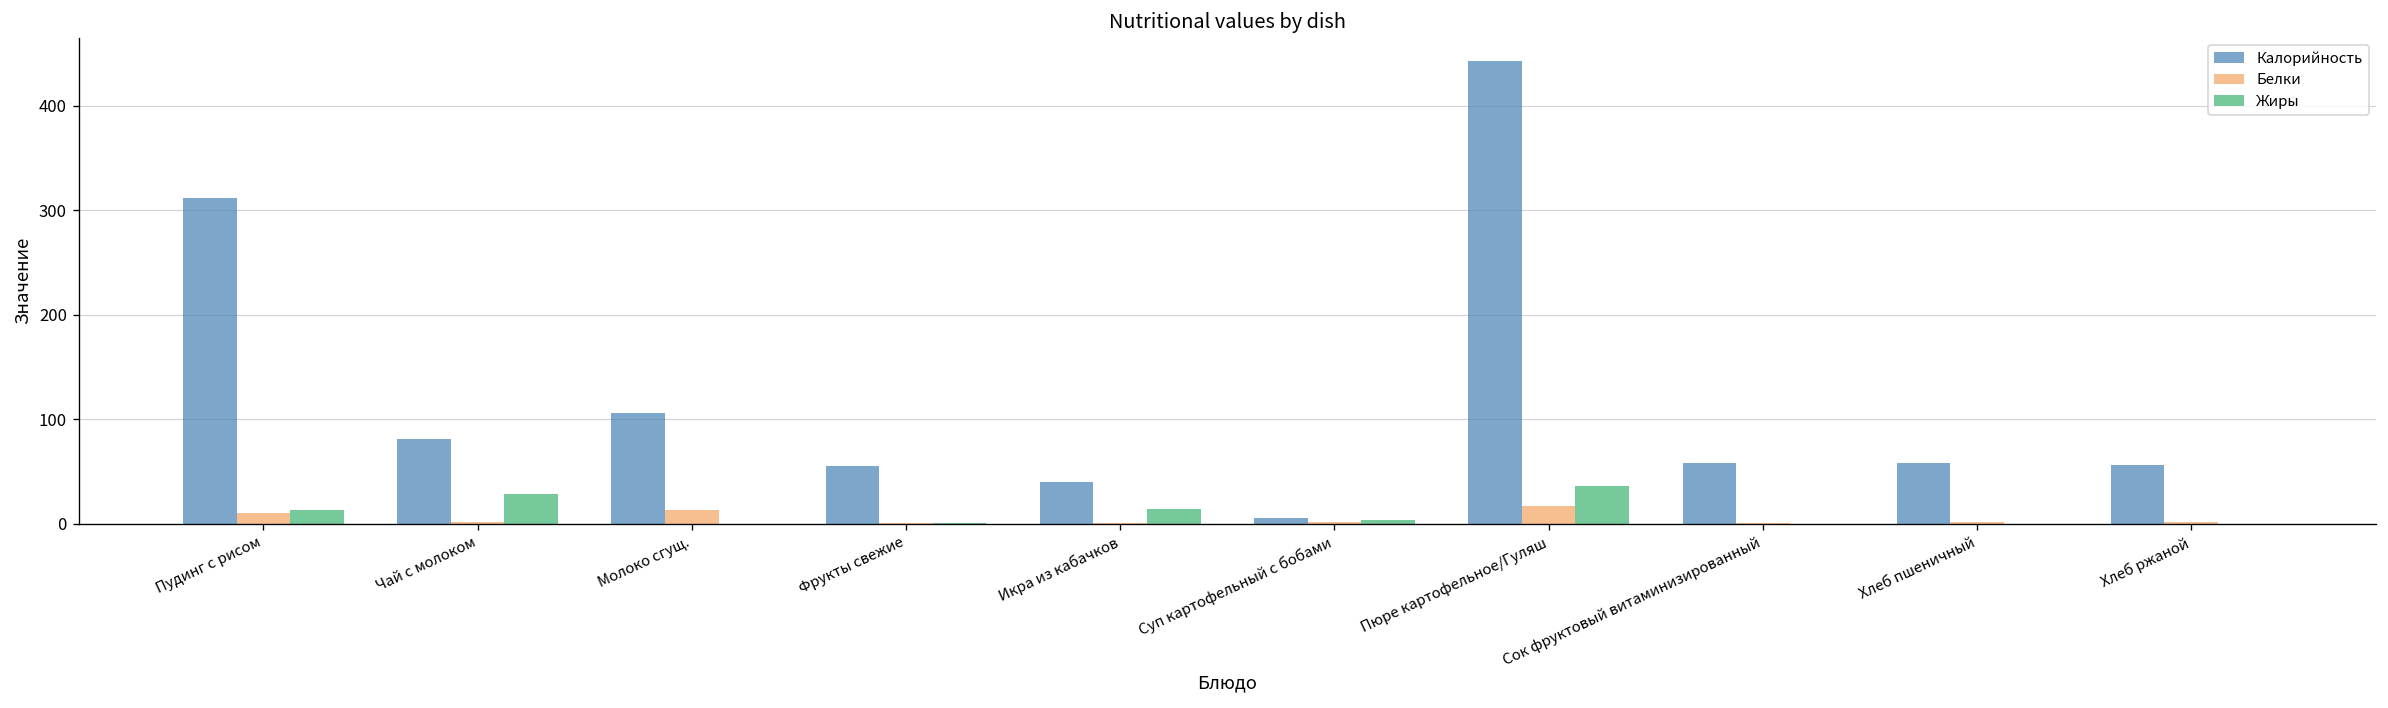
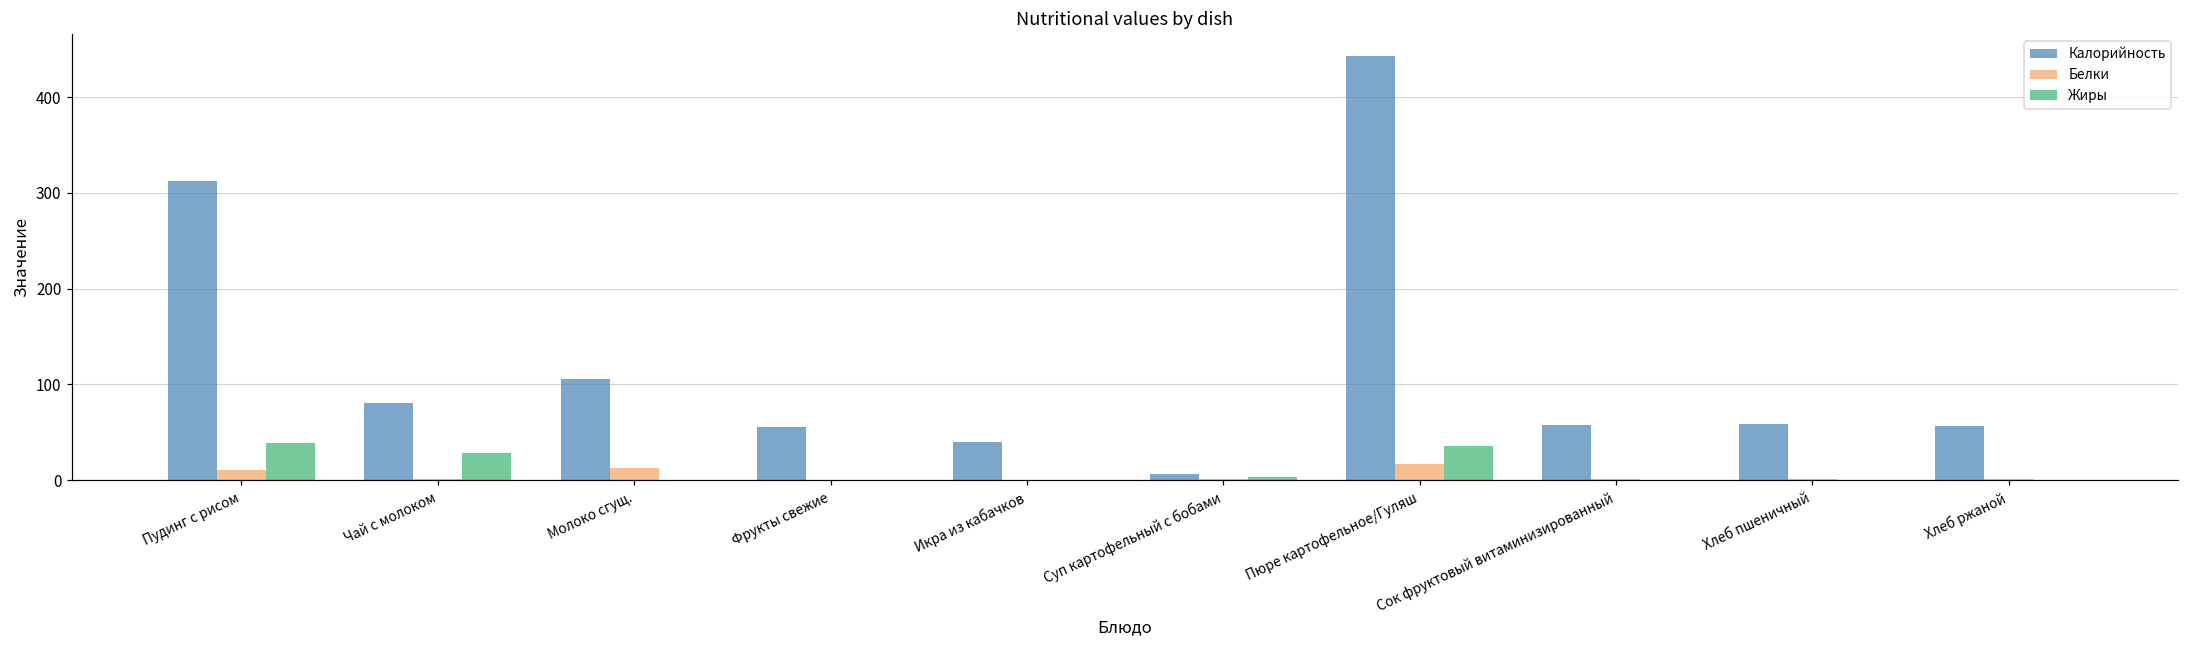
  {
    "Калорийность": {
      "Пудинг с рисом": 310,
      "Чай с молоком": 80,
      "Молоко сгущ.": 110,
      "Фрукты свежие": 60,
      "Икра из кабачков": 40,
      "Суп картофельный с бобами": 10,
      "Пюре картофельное/Гуляш": 440,
      "Сок фруктовый витаминизированный": 60,
      "Хлеб пшеничный": 60,
      "Хлеб ржаной": 60
    },
    "Белки": {
      "Пудинг с рисом": 10,
      "Молоко сгущ.": 10,
      "Пюре картофельное/Гуляш": 20
    },
    "Жиры": {
-     "Пудинг с рисом": 10,
+     "Пудинг с рисом": 40,
      "Чай с молоком": 30,
      "Молоко сгущ.": 0,
-     "Икра из кабачков": 10,
+     "Икра из кабачков": 0,
      "Суп картофельный с бобами": 0,
      "Пюре картофельное/Гуляш": 40,
      "Сок фруктовый витаминизированный": 0
    }
  }
